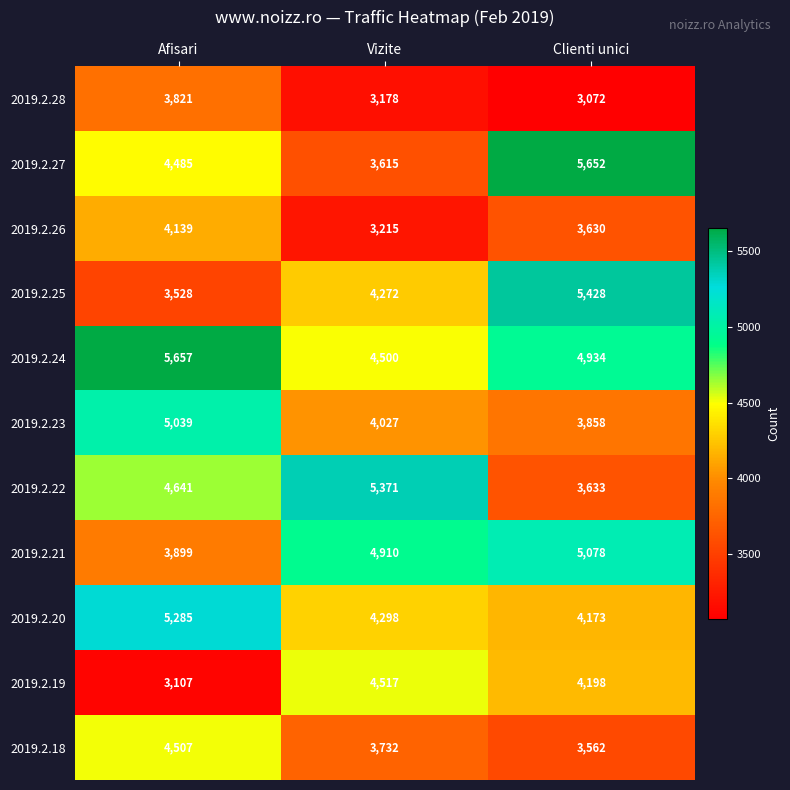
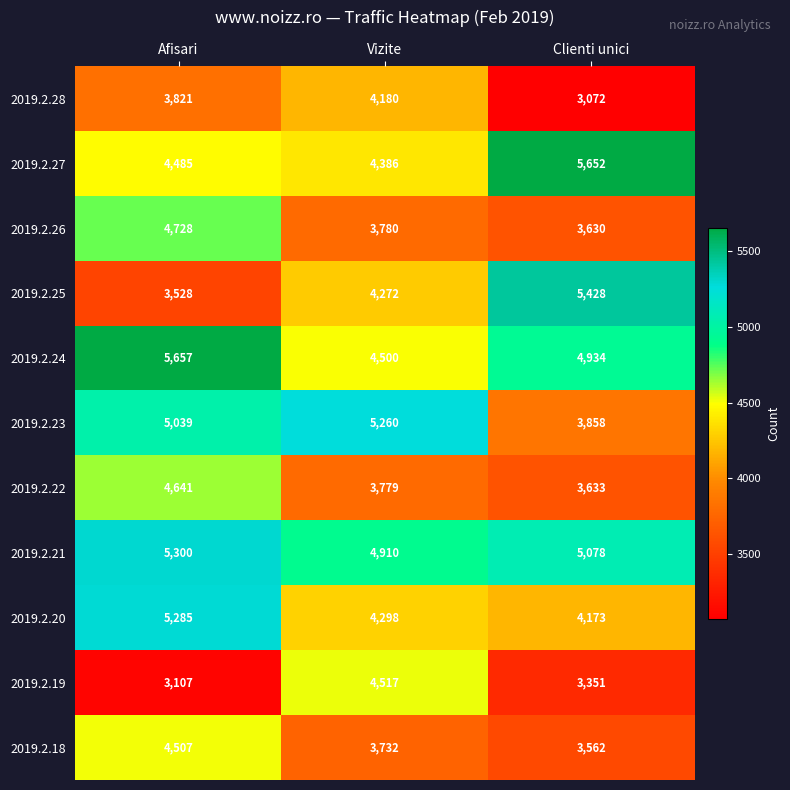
  {
    "2019.2.28": {
      "Afisari": "3,821",
-     "Vizite": "3,178",
+     "Vizite": "4,180",
      "Clienti unici": "3,072"
    },
    "2019.2.27": {
      "Afisari": "4,485",
-     "Vizite": "3,615",
+     "Vizite": "4,386",
      "Clienti unici": "5,652"
    },
    "2019.2.26": {
-     "Afisari": "4,139",
-     "Vizite": "3,215",
+     "Afisari": "4,728",
+     "Vizite": "3,780",
      "Clienti unici": "3,630"
    },
    "2019.2.25": {
      "Afisari": "3,528",
      "Vizite": "4,272",
      "Clienti unici": "5,428"
    },
    "2019.2.24": {
      "Afisari": "5,657",
      "Vizite": "4,500",
      "Clienti unici": "4,934"
    },
    "2019.2.23": {
      "Afisari": "5,039",
-     "Vizite": "4,027",
+     "Vizite": "5,260",
      "Clienti unici": "3,858"
    },
    "2019.2.22": {
      "Afisari": "4,641",
-     "Vizite": "5,371",
+     "Vizite": "3,779",
      "Clienti unici": "3,633"
    },
    "2019.2.21": {
-     "Afisari": "3,899",
+     "Afisari": "5,300",
      "Vizite": "4,910",
      "Clienti unici": "5,078"
    },
    "2019.2.20": {
      "Afisari": "5,285",
      "Vizite": "4,298",
      "Clienti unici": "4,173"
    },
    "2019.2.19": {
      "Afisari": "3,107",
      "Vizite": "4,517",
-     "Clienti unici": "4,198"
+     "Clienti unici": "3,351"
    },
    "2019.2.18": {
      "Afisari": "4,507",
      "Vizite": "3,732",
      "Clienti unici": "3,562"
    }
  }
